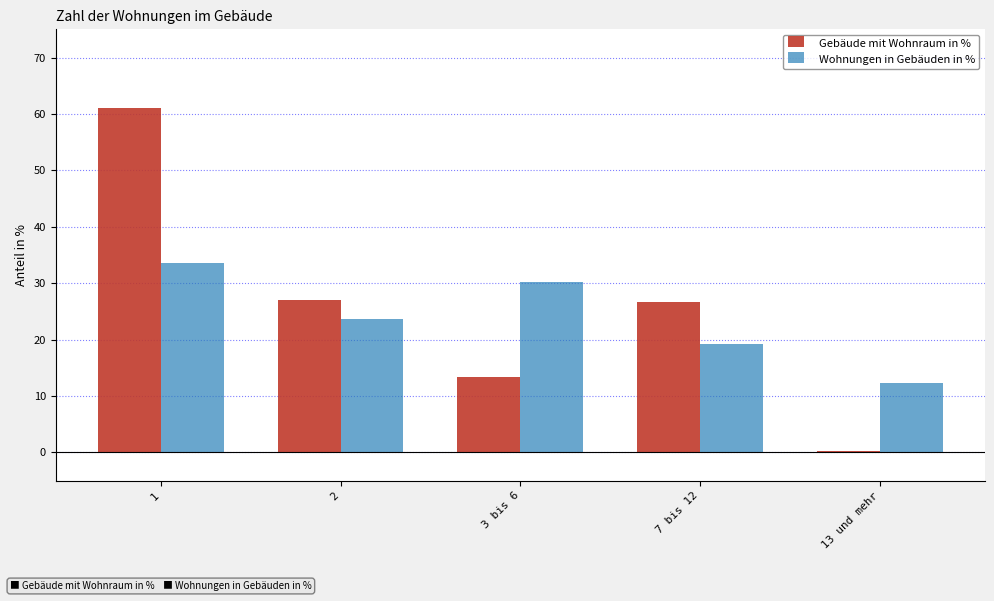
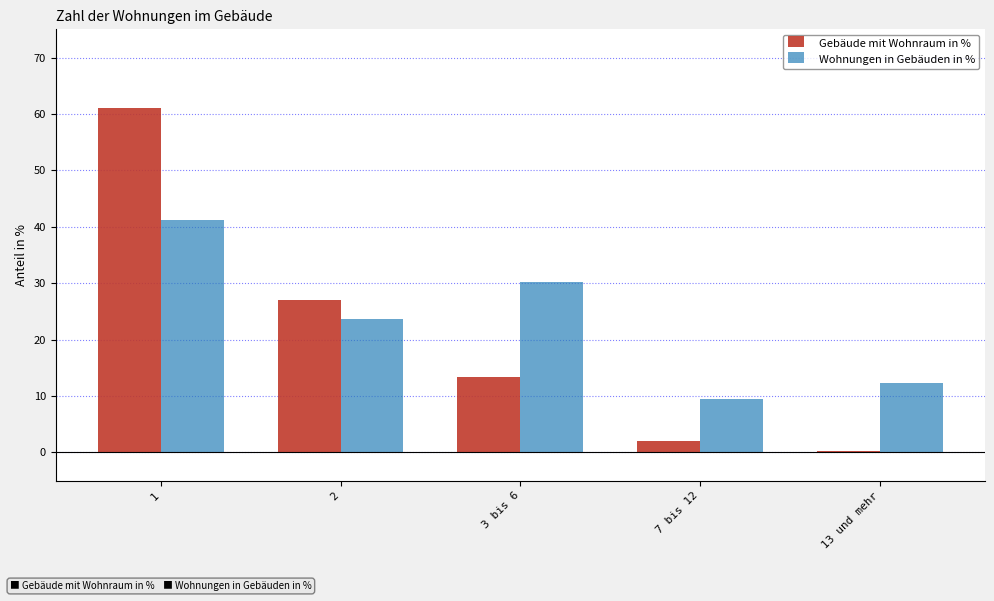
  {
    "Gebäude mit Wohnraum in %": {
      "1": 61,
      "2": 27,
      "3 bis 6": 13,
-     "7 bis 12": 27
+     "7 bis 12": 2
    },
    "Wohnungen in Gebäuden in %": {
-     "1": 34,
+     "1": 41,
      "2": 24,
      "3 bis 6": 30,
-     "7 bis 12": 19,
+     "7 bis 12": 9,
      "13 und mehr": 12
    }
  }
